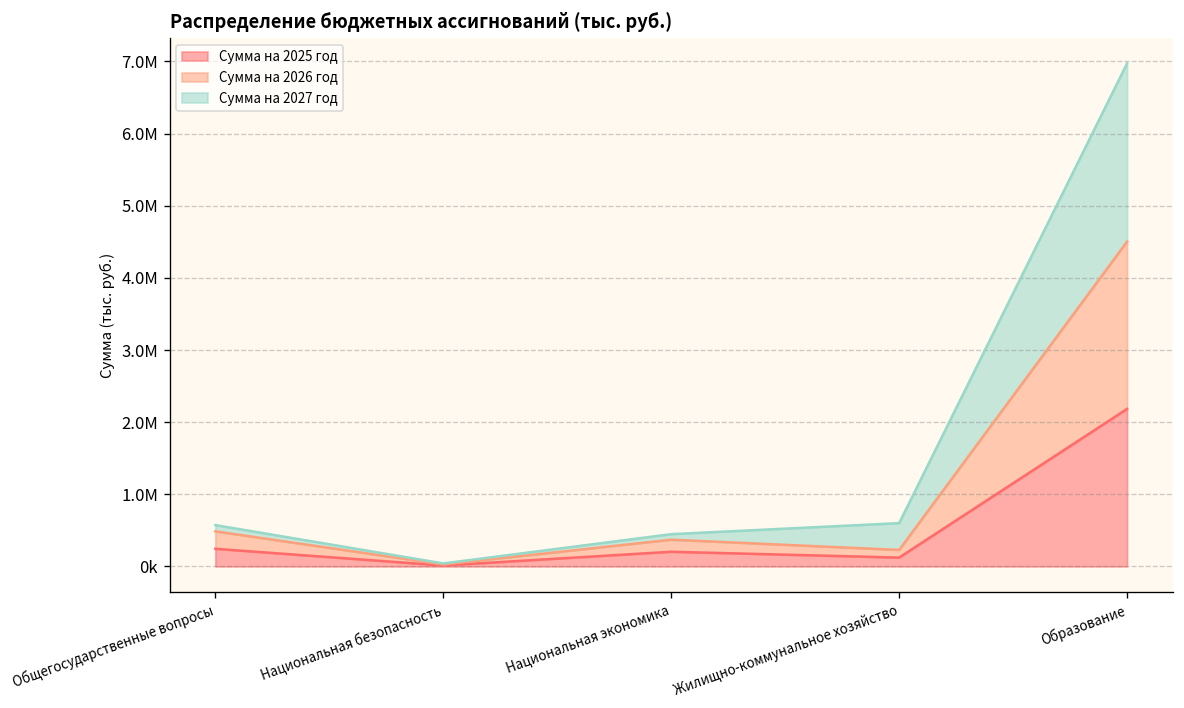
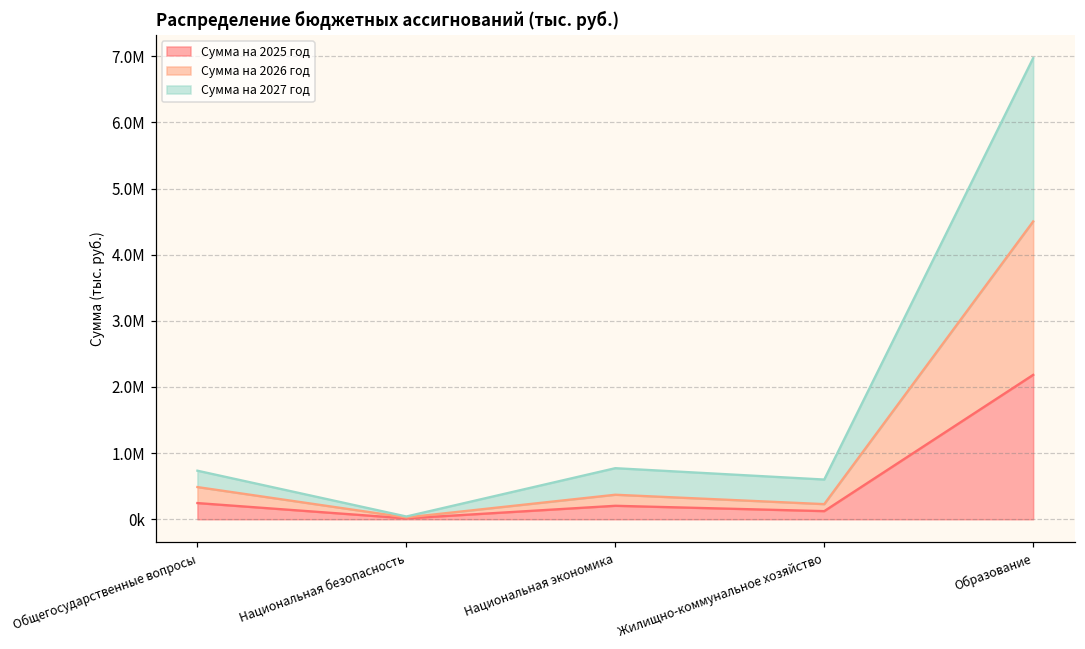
  {
    "Сумма на 2027 год": {
-     "Общегосударственные вопросы": 100000,
-     "Национальная экономика": 100000,
+     "Общегосударственные вопросы": 200000,
+     "Национальная экономика": 400000,
      "Жилищно-коммунальное хозяйство": 400000,
      "Образование": 2500000
    }
  }
